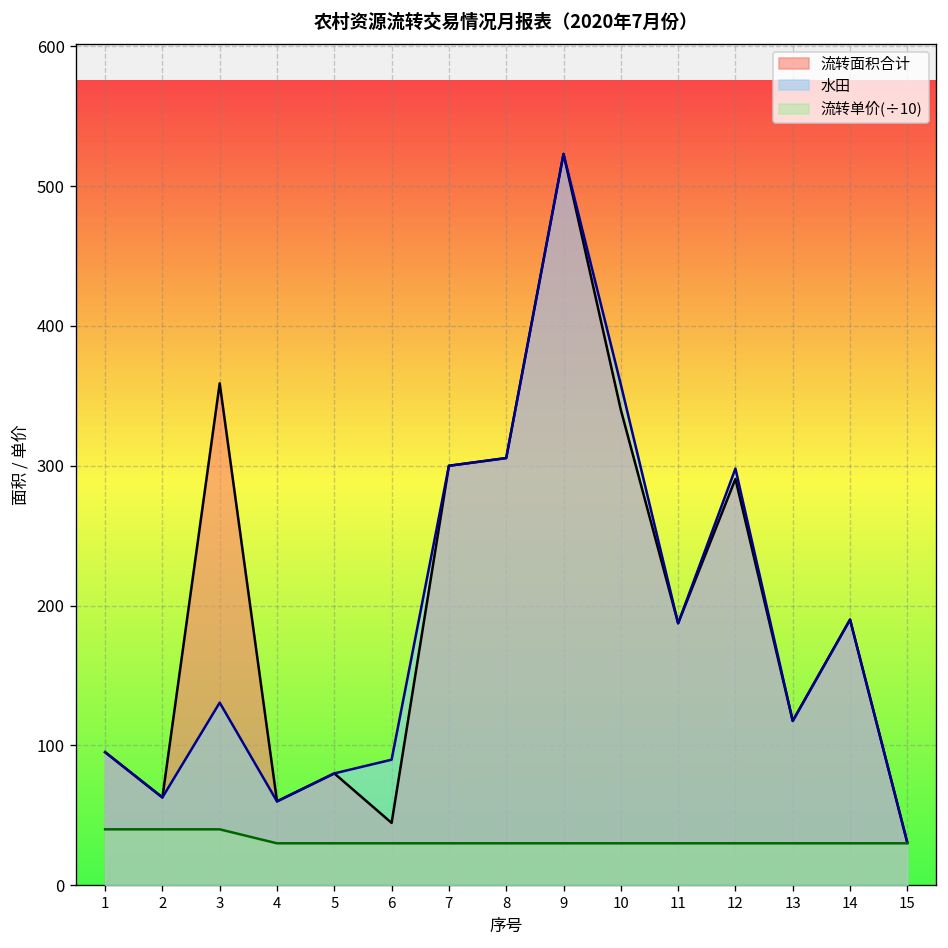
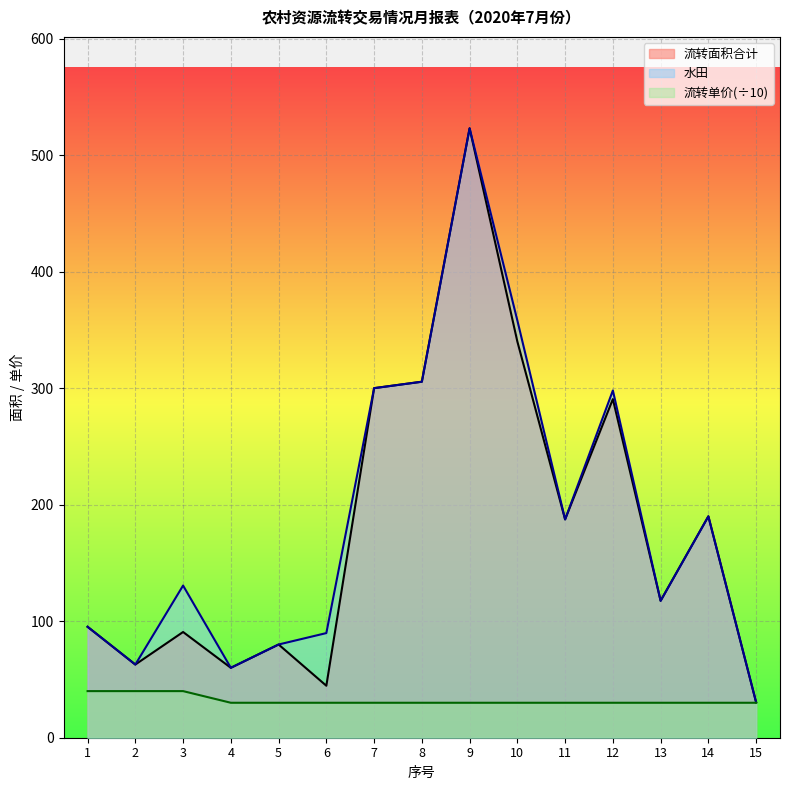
  {
    "流转面积合计": {
-     "3": 359,
+     "3": 91,
      "6": 45,
      "10": 340,
      "12": 291
    },
    "水田": {
      "3": 131,
      "6": 90,
      "10": 358,
      "12": 298
    },
    "流转单价(÷10)": {
      "1": 40,
      "2": 40,
      "3": 40,
      "4": 30,
      "5": 30,
      "6": 30,
      "7": 30,
      "8": 30,
      "9": 30,
      "10": 30,
      "11": 30,
      "12": 30,
      "13": 30,
      "14": 30
    }
  }
